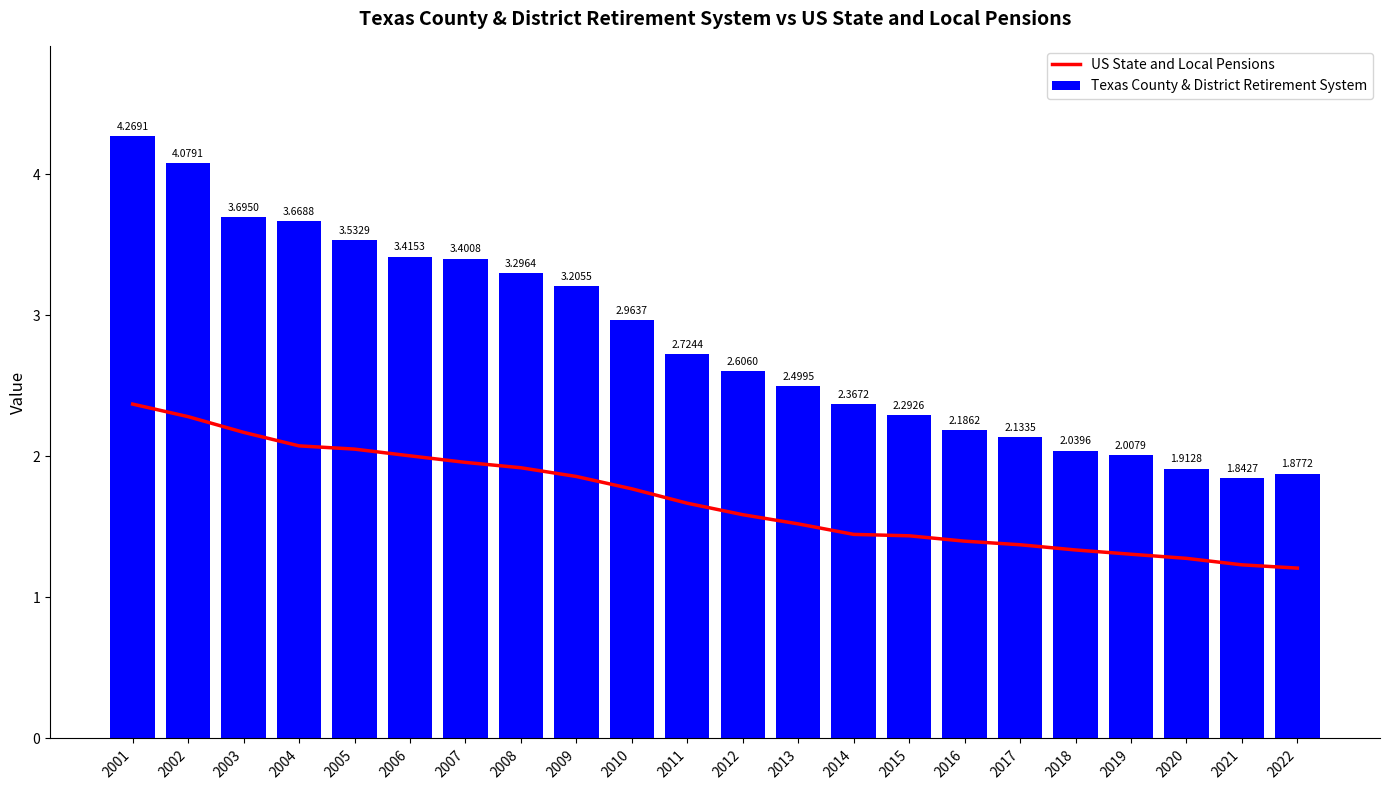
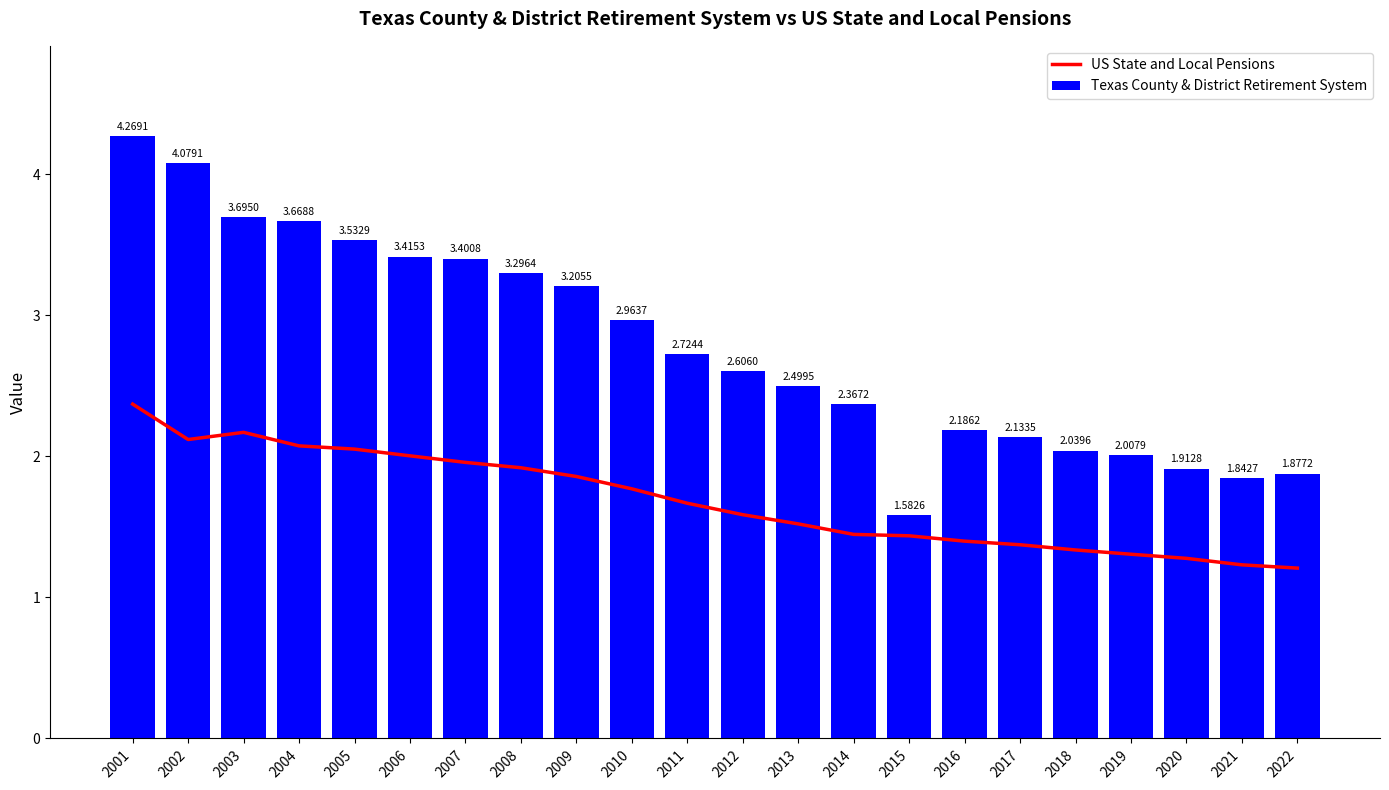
  {
    "US State and Local Pensions": {
      "2001": 2.37,
-     "2002": 2.28,
+     "2002": 2.12,
      "2003": 2.17,
      "2004": 2.07,
      "2005": 2.05,
      "2006": 2.00,
      "2007": 1.96,
      "2008": 1.92,
      "2009": 1.86,
      "2010": 1.77,
      "2011": 1.67,
      "2012": 1.59,
      "2013": 1.52,
      "2014": 1.45,
      "2015": 1.44,
      "2016": 1.40,
      "2017": 1.37,
      "2018": 1.34,
      "2019": 1.31,
      "2020": 1.28,
      "2021": 1.23,
      "2022": 1.21
    },
    "Texas County & District Retirement System": {
      "2001": 4.2691,
      "2002": 4.0791,
      "2003": 3.6950,
      "2004": 3.6688,
      "2005": 3.5329,
      "2006": 3.4153,
      "2007": 3.4008,
      "2008": 3.2964,
      "2009": 3.2055,
      "2010": 2.9637,
      "2011": 2.7244,
      "2012": 2.6060,
      "2013": 2.4995,
      "2014": 2.3672,
-     "2015": 2.2926,
+     "2015": 1.5826,
      "2016": 2.1862,
      "2017": 2.1335,
      "2018": 2.0396,
      "2019": 2.0079,
      "2020": 1.9128,
      "2021": 1.8427,
      "2022": 1.8772
    }
  }
